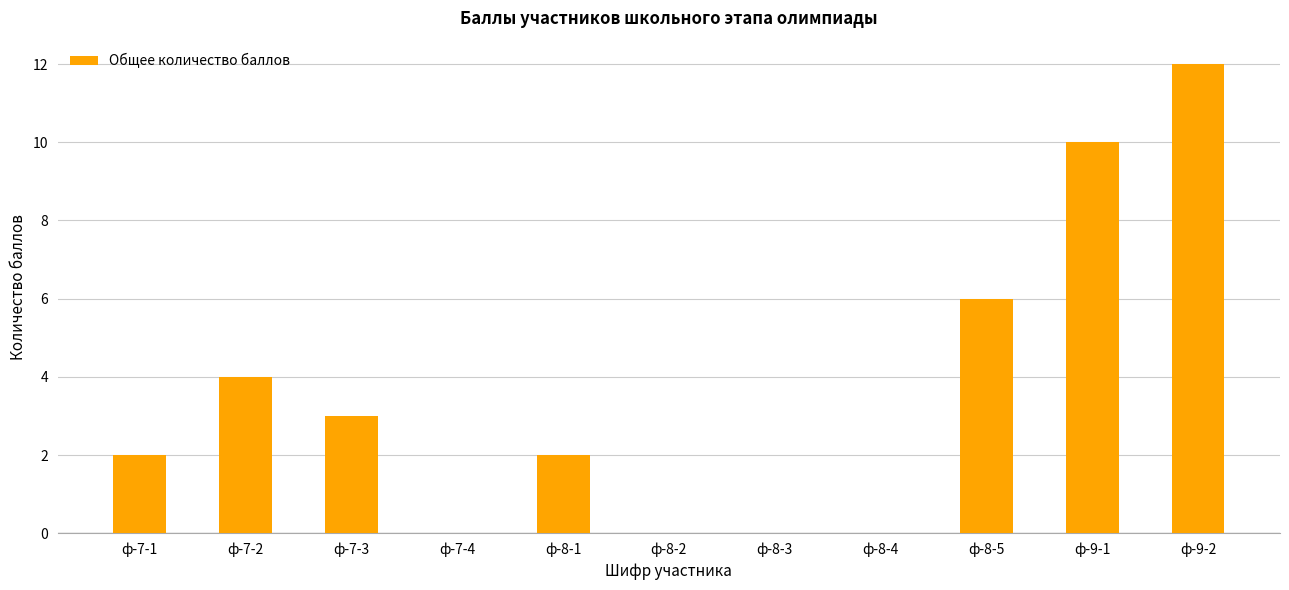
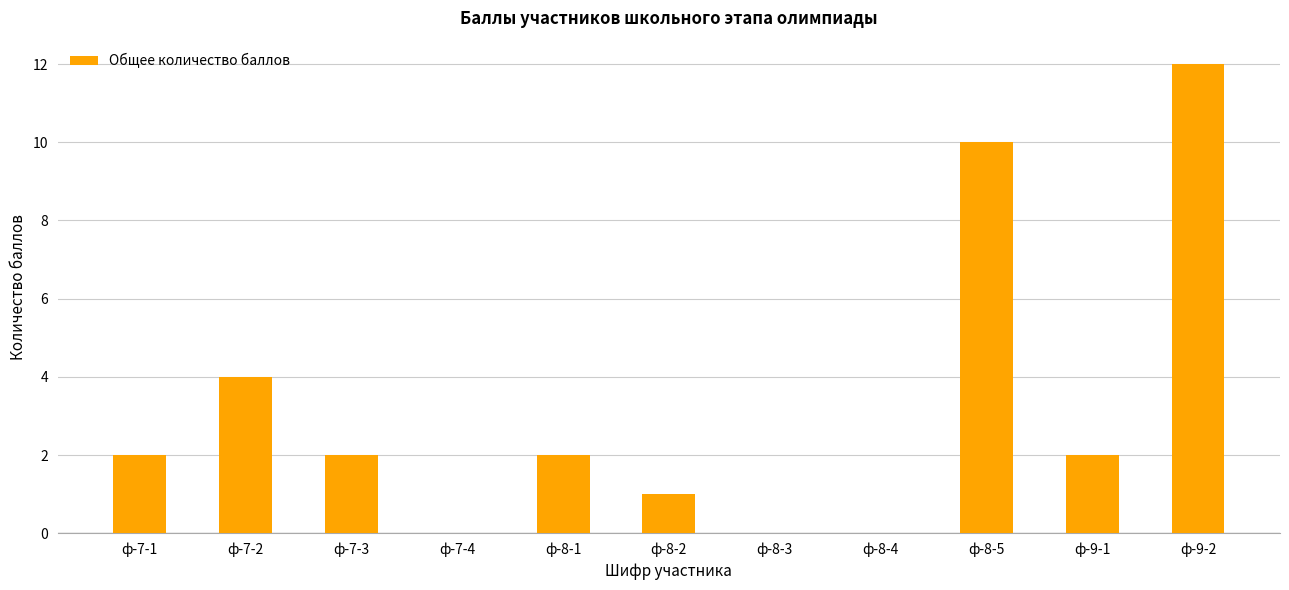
  {
    "ф-7-1": 2,
    "ф-7-2": 4,
-   "ф-7-3": 3,
+   "ф-7-3": 2,
    "ф-7-4": 0,
    "ф-8-1": 2,
-   "ф-8-2": 0,
+   "ф-8-2": 1,
    "ф-8-3": 0,
    "ф-8-4": 0,
-   "ф-8-5": 6,
-   "ф-9-1": 10,
+   "ф-8-5": 10,
+   "ф-9-1": 2,
    "ф-9-2": 12
  }
